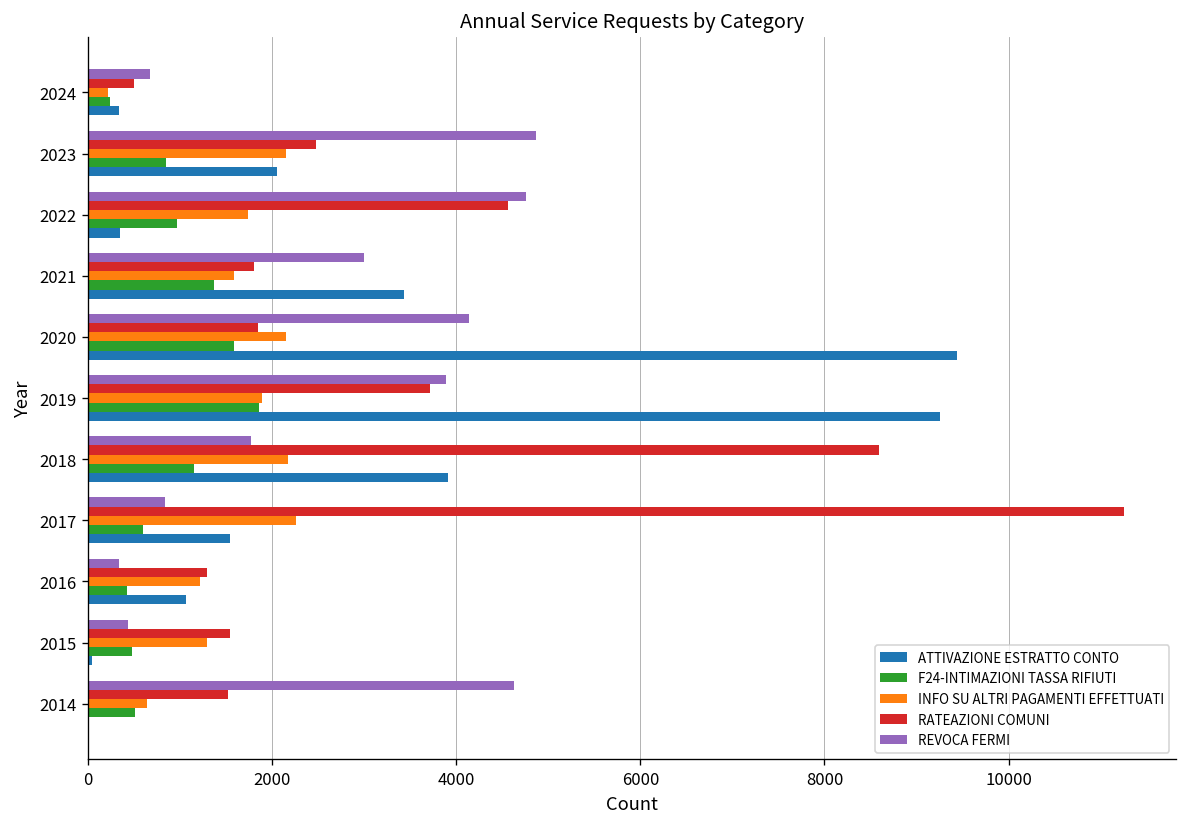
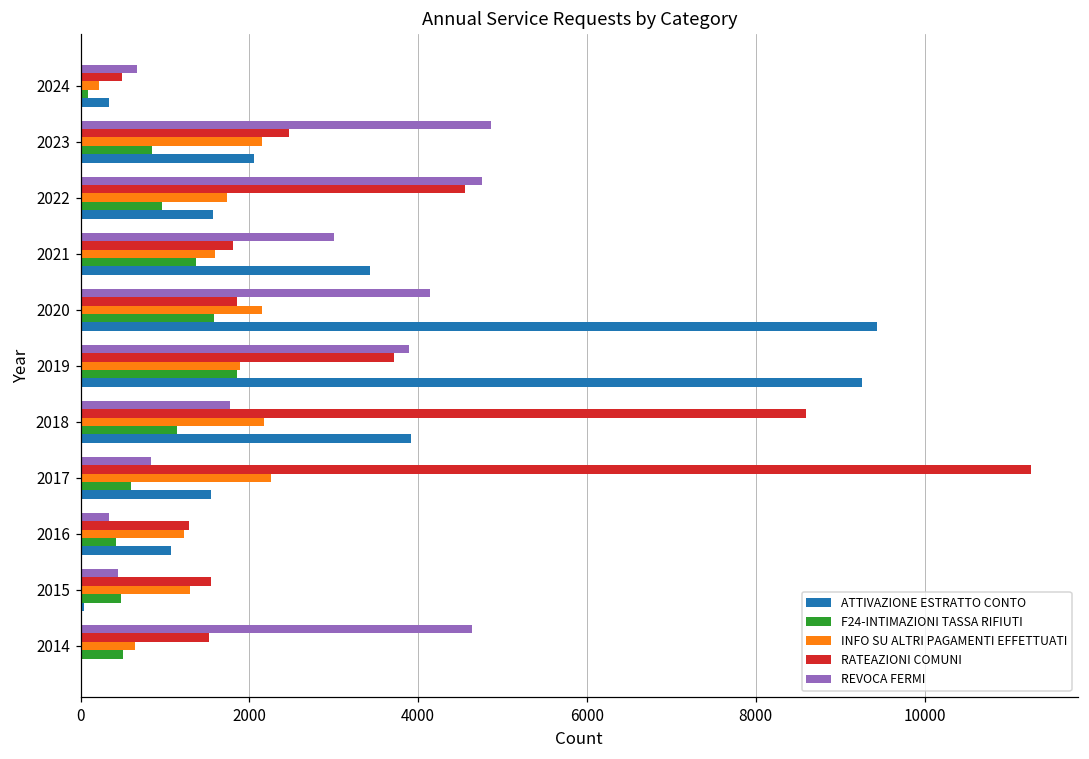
  {
    "ATTIVAZIONE ESTRATTO CONTO": {
      "2024": 300,
      "2023": 2100,
-     "2022": 300,
+     "2022": 1600,
      "2021": 3400,
      "2020": 9400,
      "2019": 9300,
      "2018": 3900,
      "2017": 1500,
      "2016": 1100,
      "2015": 0,
      "2014": 0
    },
    "F24-INTIMAZIONI TASSA RIFIUTI": {
-     "2024": 200,
+     "2024": 100,
      "2023": 800,
      "2022": 1000,
      "2021": 1400,
      "2020": 1600,
      "2019": 1900,
      "2018": 1100,
      "2017": 600,
      "2016": 400,
      "2015": 500,
      "2014": 500
    },
    "INFO SU ALTRI PAGAMENTI EFFETTUATI": {
      "2024": 200,
      "2023": 2200,
      "2022": 1700,
      "2021": 1600,
      "2020": 2200,
      "2019": 1900,
      "2018": 2200,
      "2017": 2300,
      "2016": 1200,
      "2015": 1300,
      "2014": 600
    },
    "RATEAZIONI COMUNI": {
      "2024": 500,
      "2023": 2500,
      "2022": 4600,
      "2021": 1800,
      "2020": 1800,
      "2019": 3700,
      "2018": 8600,
      "2017": 11300,
      "2016": 1300,
      "2015": 1500,
      "2014": 1500
    },
    "REVOCA FERMI": {
      "2024": 700,
      "2023": 4900,
      "2022": 4800,
      "2021": 3000,
      "2020": 4100,
      "2019": 3900,
      "2018": 1800,
      "2017": 800,
      "2016": 300,
      "2015": 400,
      "2014": 4600
    }
  }
